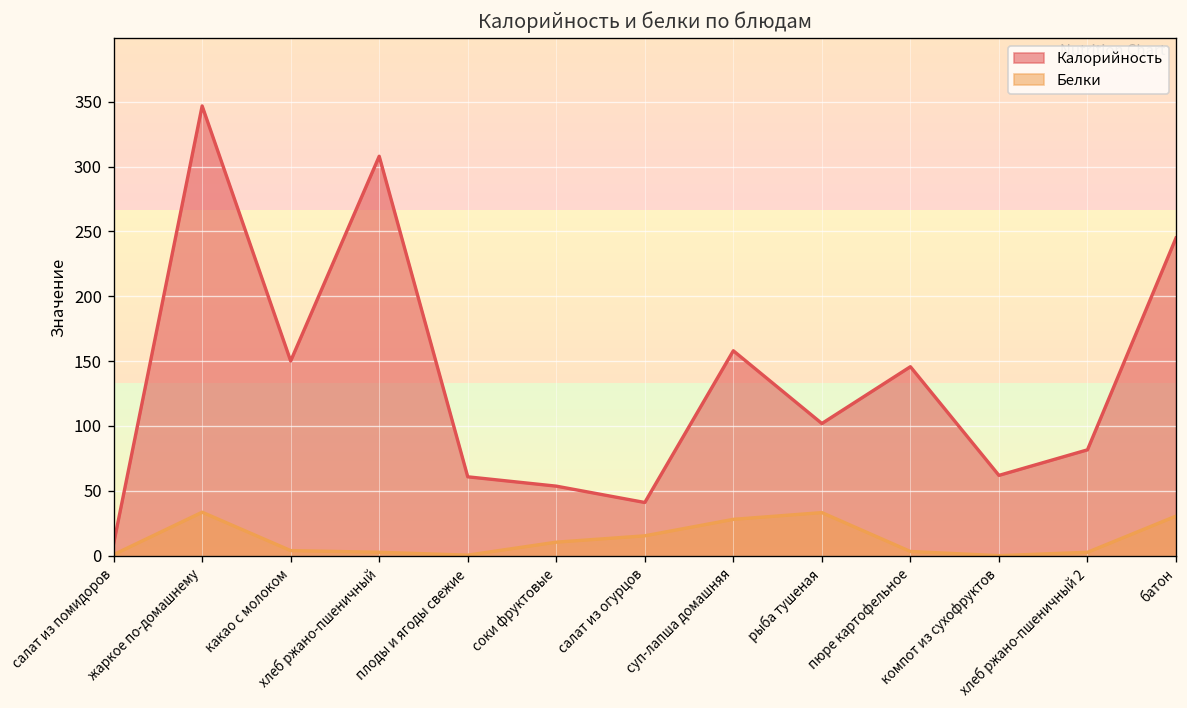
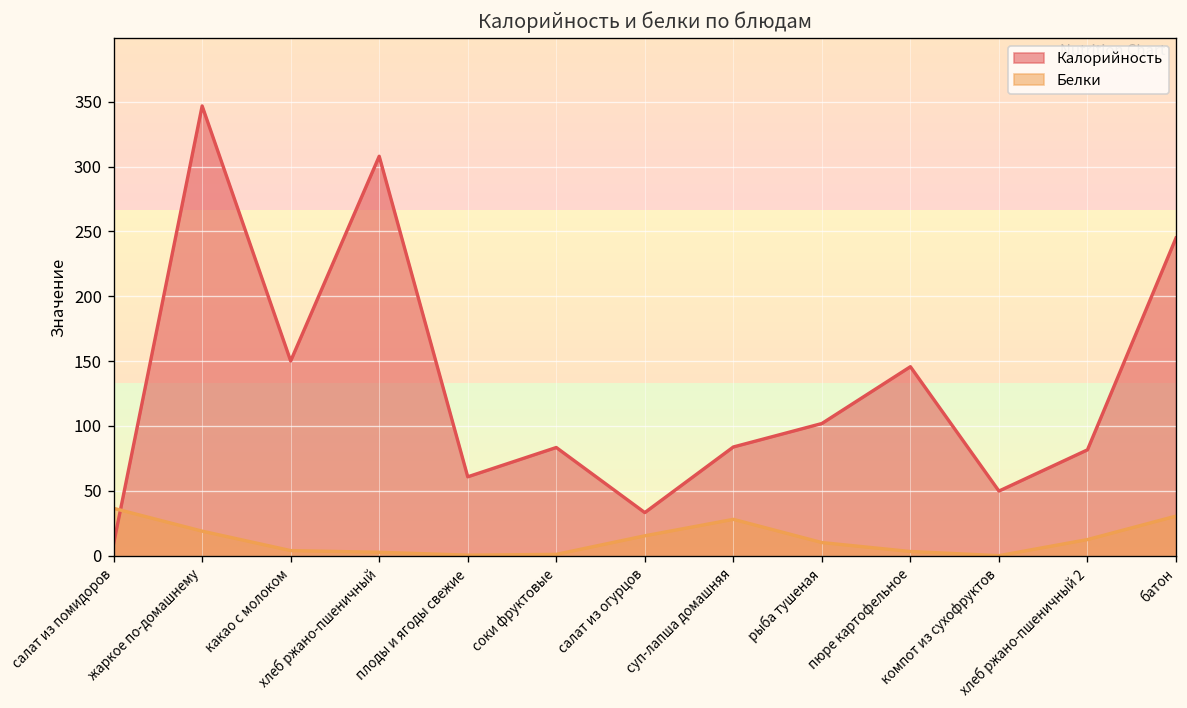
  {
    "Калорийность": {
      "салат из помидоров": 9,
      "жаркое по-домашнему": 347,
      "какао с молоком": 150,
      "хлеб ржано-пшеничный": 308,
      "плоды и ягоды свежие": 61,
-     "соки фруктовые": 54,
-     "салат из огурцов": 41,
-     "суп-лапша домашняя": 158,
+     "соки фруктовые": 83,
+     "салат из огурцов": 33,
+     "суп-лапша домашняя": 84,
      "рыба тушеная": 102,
      "пюре картофельное": 146,
-     "компот из сухофруктов": 62,
+     "компот из сухофруктов": 50,
      "хлеб ржано-пшеничный 2": 82,
      "батон": 245
    },
    "Белки": {
-     "салат из помидоров": 1,
-     "жаркое по-домашнему": 34,
+     "салат из помидоров": 37,
+     "жаркое по-домашнему": 19,
      "какао с молоком": 4,
      "хлеб ржано-пшеничный": 3,
      "плоды и ягоды свежие": 0,
-     "соки фруктовые": 10,
+     "соки фруктовые": 1,
      "салат из огурцов": 15,
      "суп-лапша домашняя": 28,
-     "рыба тушеная": 33,
+     "рыба тушеная": 10,
      "пюре картофельное": 3,
      "компот из сухофруктов": 0,
-     "хлеб ржано-пшеничный 2": 3,
+     "хлеб ржано-пшеничный 2": 12,
      "батон": 31
    }
  }
